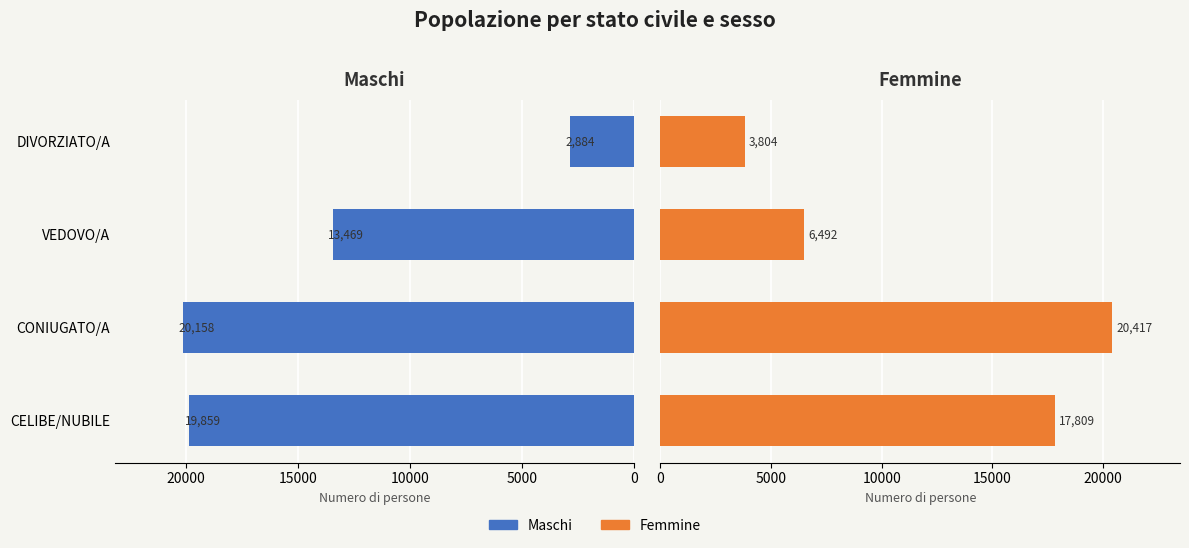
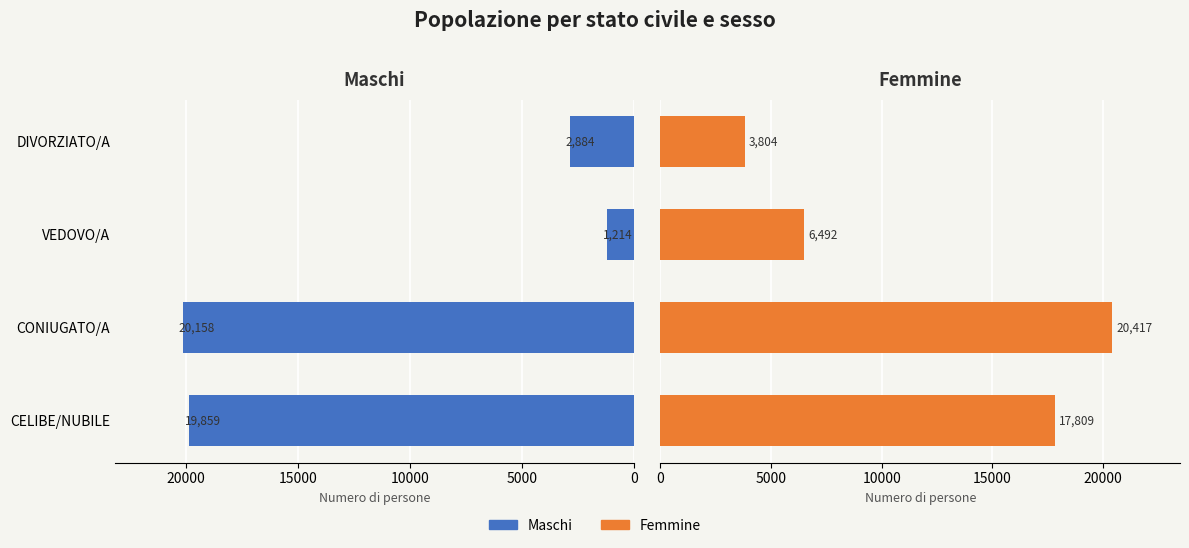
  {
    "Maschi": {
      "DIVORZIATO/A": "2,884",
-     "VEDOVO/A": "13,469",
+     "VEDOVO/A": "1,214",
      "CONIUGATO/A": "20,158",
      "CELIBE/NUBILE": "19,859"
    }
  }
